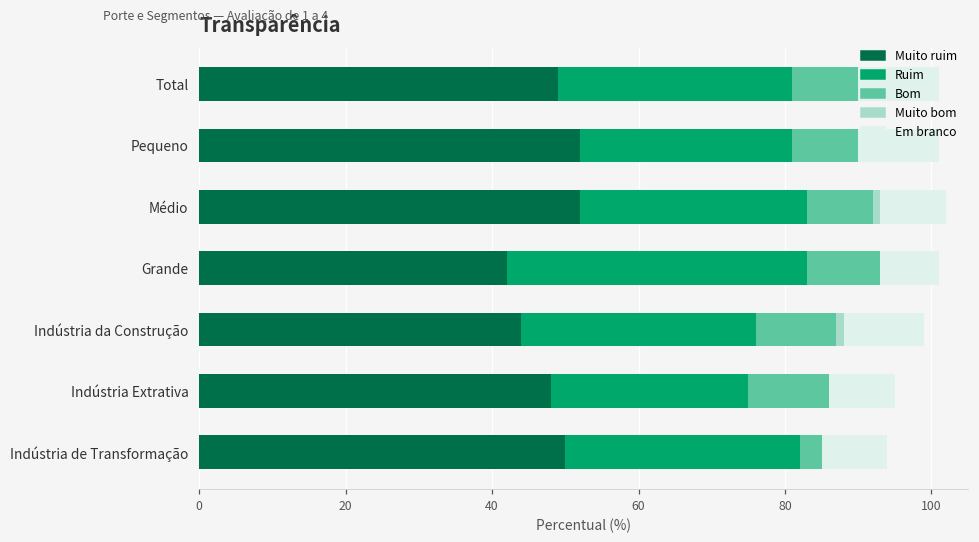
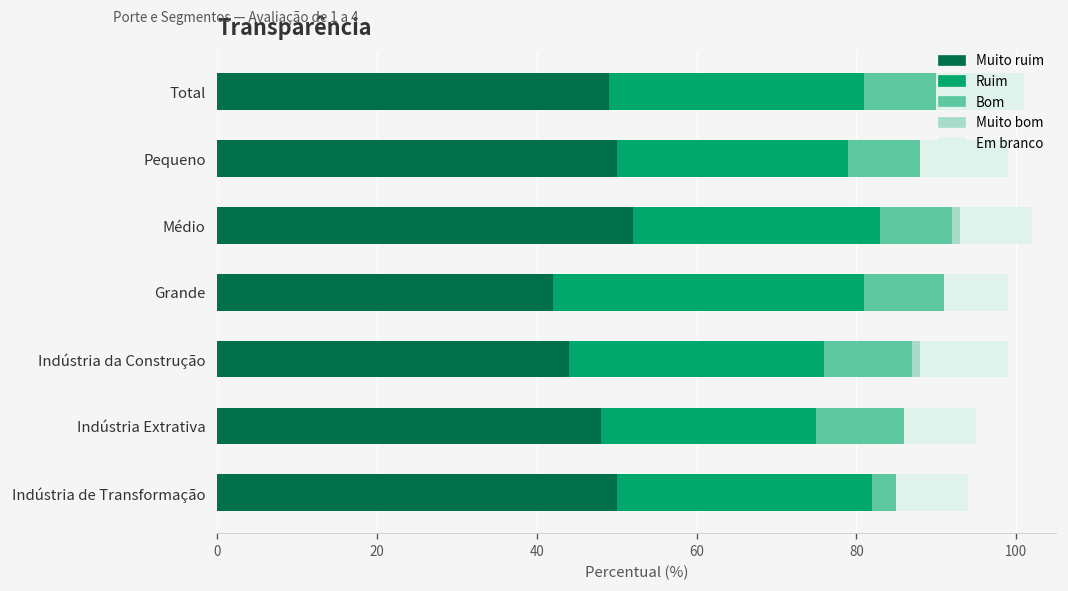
  {
    "Muito ruim": {
      "Total": 49,
-     "Pequeno": 52,
+     "Pequeno": 50,
      "Médio": 52,
      "Grande": 42,
      "Indústria da Construção": 44,
      "Indústria Extrativa": 48,
      "Indústria de Transformação": 50
    },
    "Ruim": {
      "Total": 32,
      "Pequeno": 29,
      "Médio": 31,
-     "Grande": 41,
+     "Grande": 39,
      "Indústria da Construção": 32,
      "Indústria Extrativa": 27,
      "Indústria de Transformação": 32
    },
    "Bom": {
      "Total": 9,
      "Pequeno": 9,
      "Médio": 9,
      "Grande": 10,
      "Indústria da Construção": 11,
      "Indústria Extrativa": 11,
      "Indústria de Transformação": 3
    },
    "Muito bom": {
      "Total": 0,
      "Pequeno": 0,
      "Médio": 1,
      "Grande": 0,
      "Indústria da Construção": 1,
      "Indústria Extrativa": 0,
      "Indústria de Transformação": 0
    },
    "Em branco": {
      "Total": 11,
      "Pequeno": 11,
      "Médio": 9,
      "Grande": 8,
      "Indústria da Construção": 11,
      "Indústria Extrativa": 9,
      "Indústria de Transformação": 9
    }
  }
